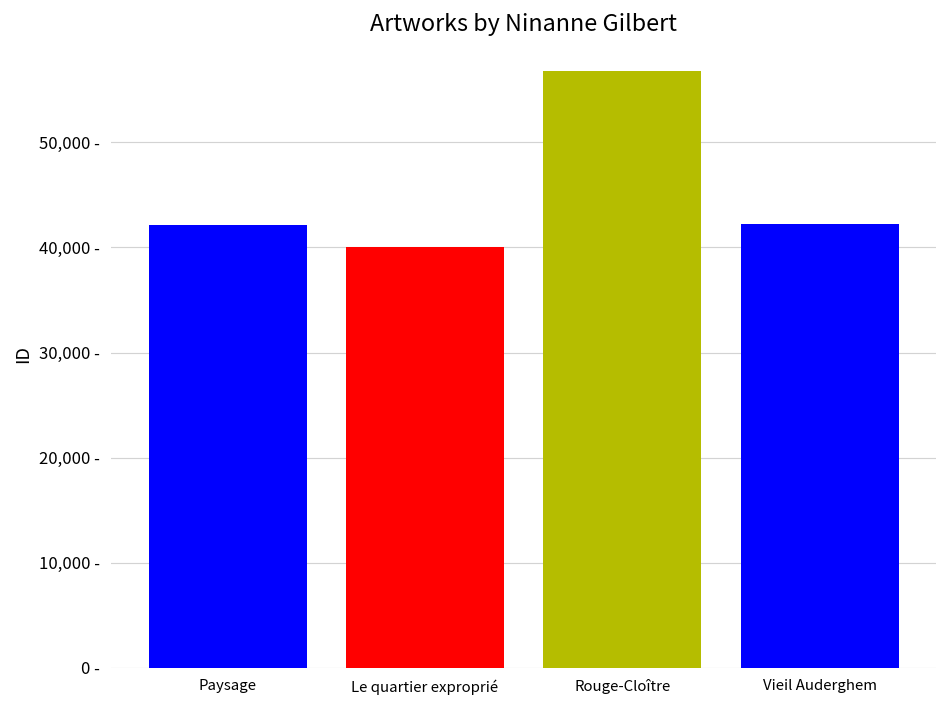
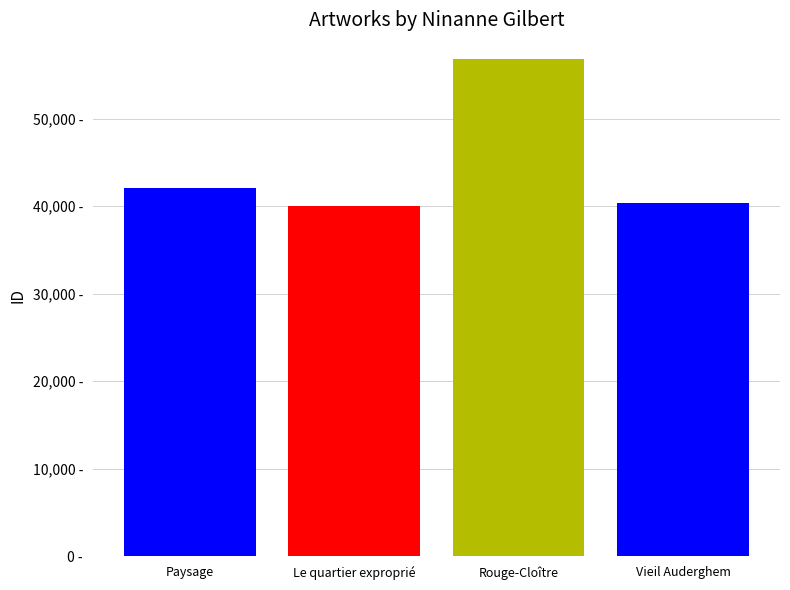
  {
    "Paysage": "42,000 -",
    "Le quartier exproprié": "40,000 -",
    "Rouge-Cloître": "57,000 -",
-   "Vieil Auderghem": "42,000 -"
+   "Vieil Auderghem": "40,000 -"
  }
